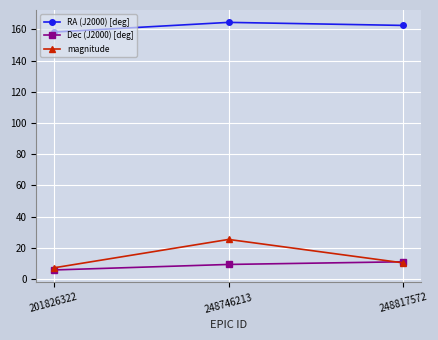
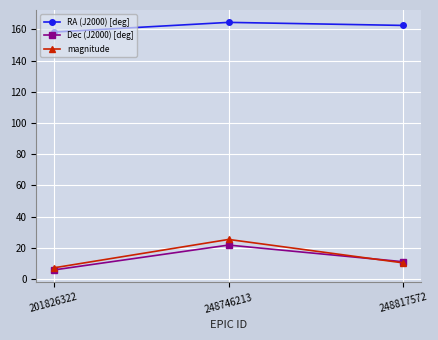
  {
    "RA (J2000) [deg]": {
      "248746213": 164,
      "248817572": 163
    },
    "Dec (J2000) [deg]": {
-     "248746213": 9
+     "248746213": 22
    },
    "magnitude": {
      "248746213": 25
    }
  }
